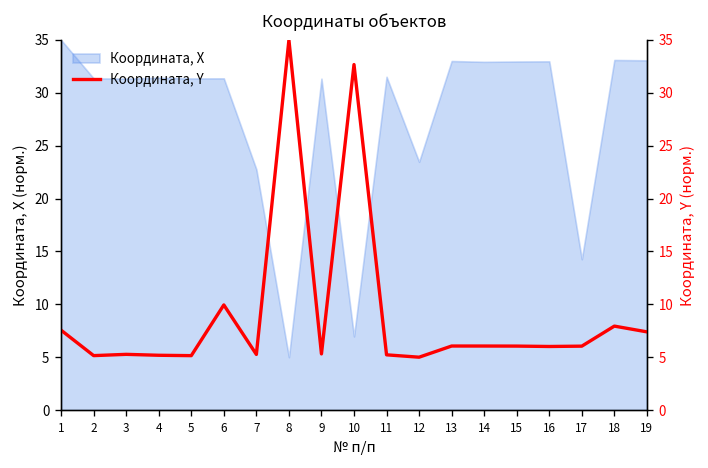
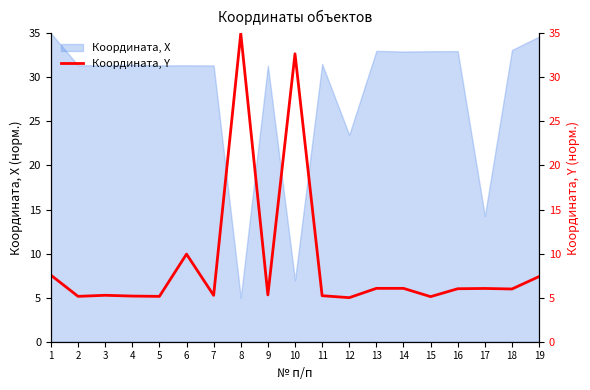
  {
    "Координата, X": {
      "1": 35,
      "2": 31,
      "3": 31,
      "4": 31,
      "5": 31,
      "6": 31,
-     "7": 23,
+     "7": 31,
      "8": 5,
      "9": 31,
      "10": 7,
      "11": 32,
      "12": 23,
      "13": 33,
      "14": 33,
      "15": 33,
      "16": 33,
      "17": 14,
      "18": 33,
-     "19": 33
+     "19": 35
    },
    "Координата, Y": {
      "1": 8,
      "2": 5,
      "3": 5,
      "4": 5,
      "5": 5,
      "6": 10,
      "7": 5,
      "8": 35,
      "9": 5,
      "10": 33,
      "11": 5,
      "12": 5,
      "13": 6,
      "14": 6,
-     "15": 6,
+     "15": 5,
      "16": 6,
      "17": 6,
-     "18": 8,
+     "18": 6,
      "19": 7
    }
  }
